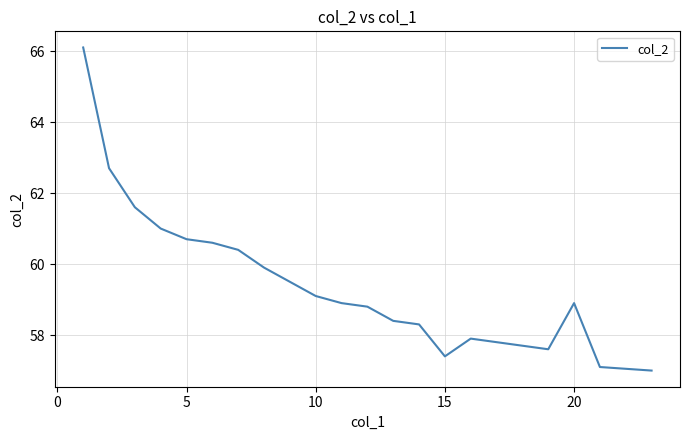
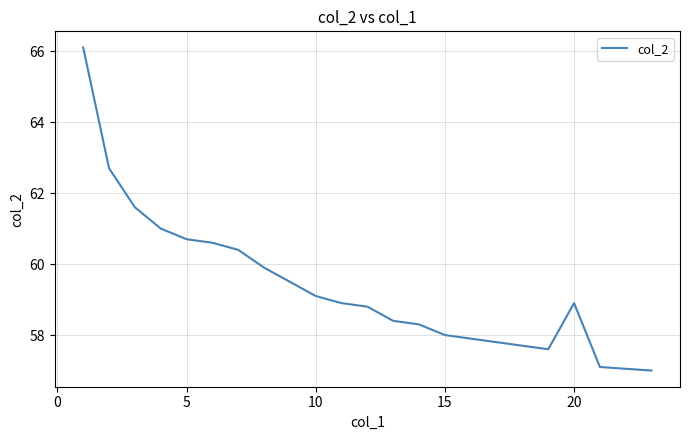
  {
    "5": 60.7,
    "10": 59.1,
-   "15": 57.4,
+   "15": 58.0,
    "20": 58.9
  }
